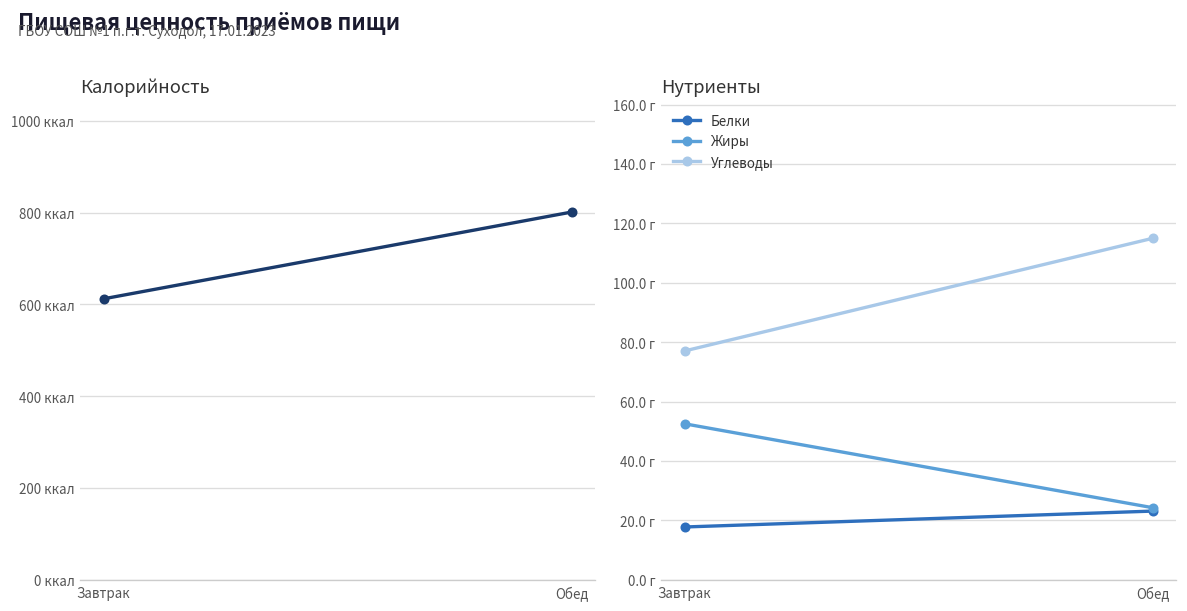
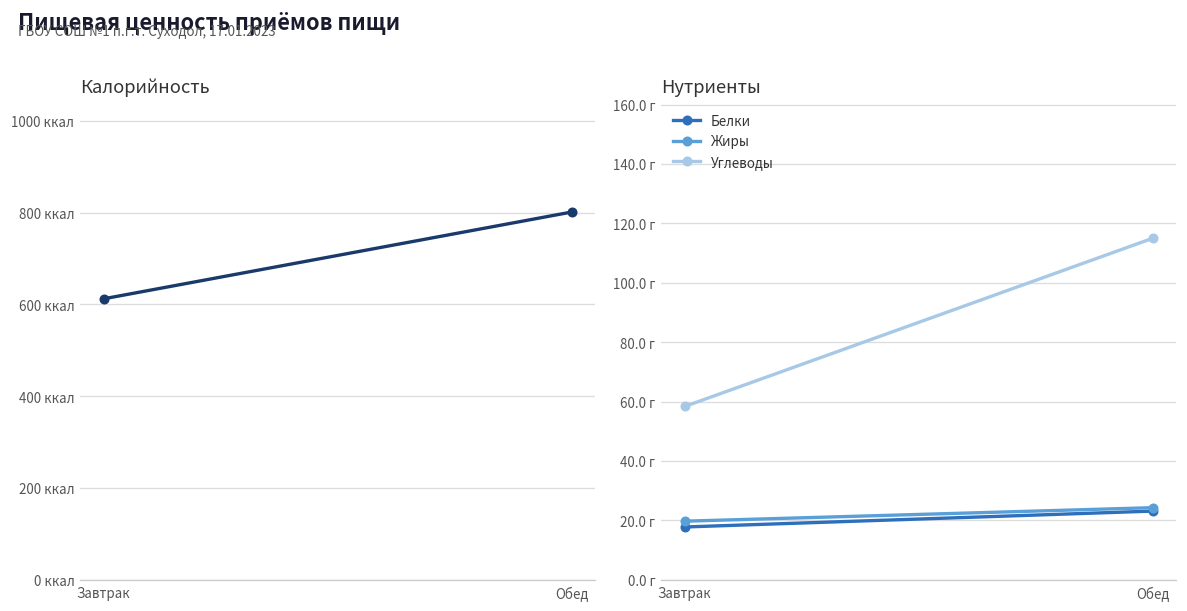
  {
    "Калорийность": {
      "Завтрак": "610 ккал",
      "Обед": "800 ккал"
    },
    "Нутриенты": {
      "Белки": {
        "Завтрак": "18 г",
        "Обед": "23 г"
      },
      "Жиры": {
-       "Завтрак": "53 г",
+       "Завтрак": "20 г",
        "Обед": "24 г"
      },
      "Углеводы": {
-       "Завтрак": "77 г",
+       "Завтрак": "58 г",
        "Обед": "115 г"
      }
    }
  }
